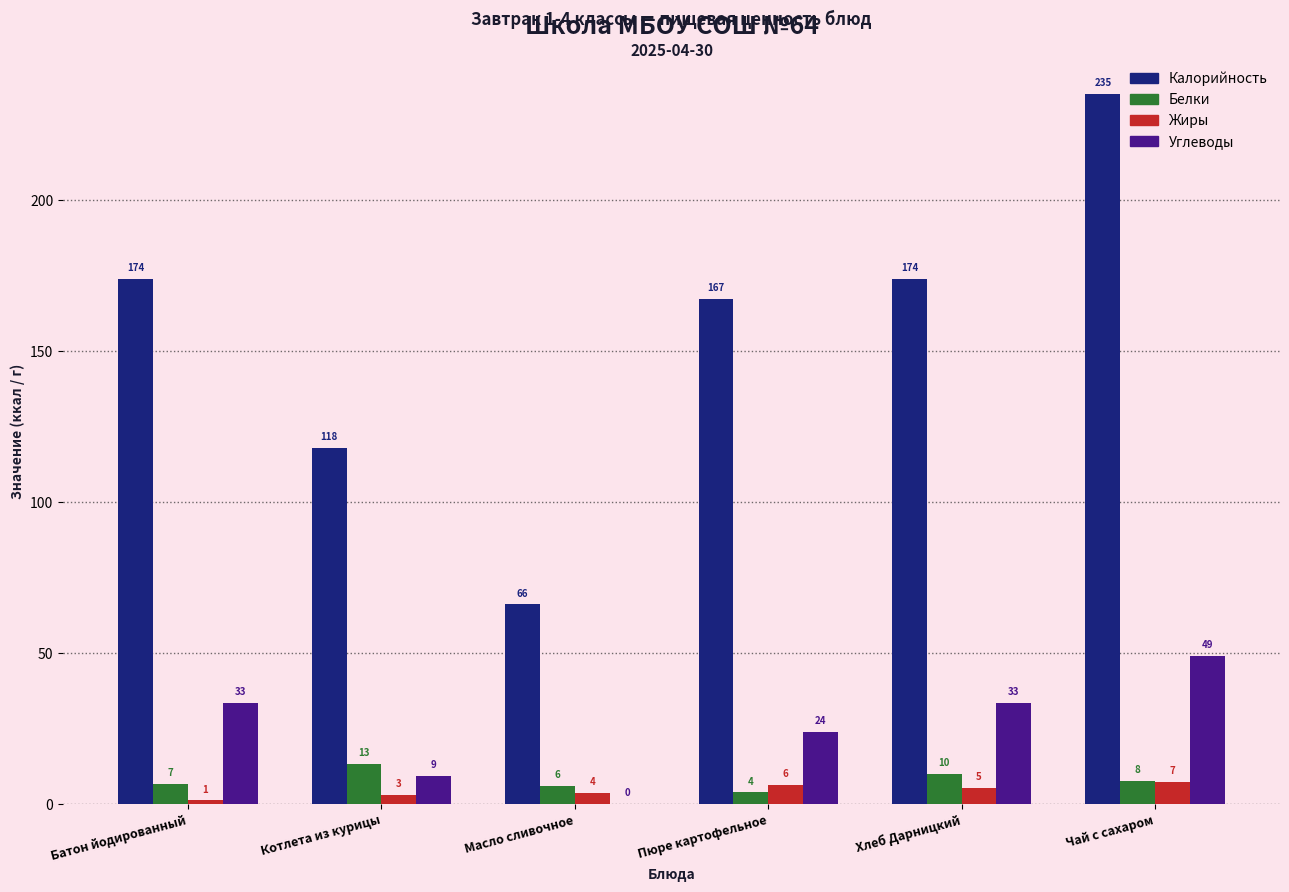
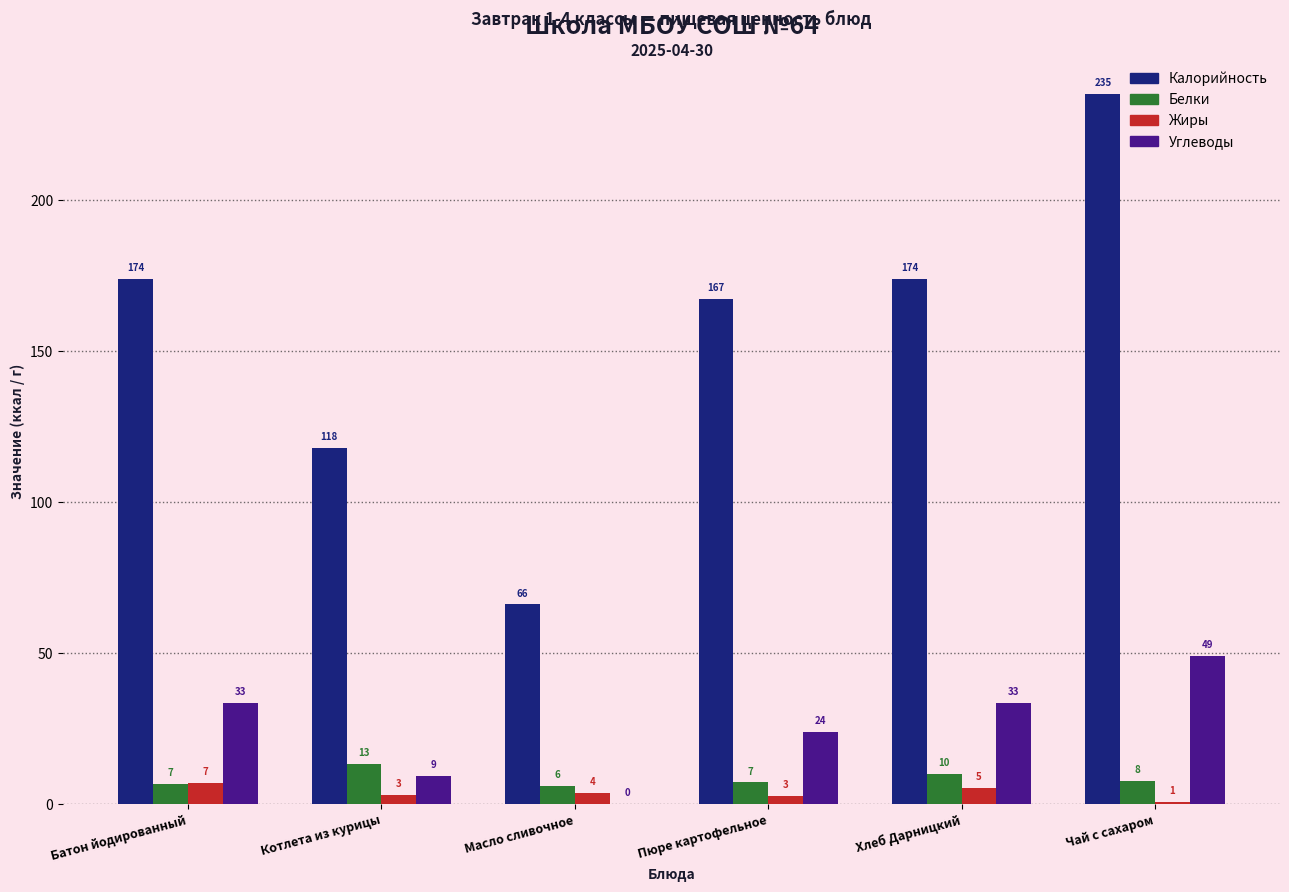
  {
    "Белки": {
      "Батон йодированный": 7,
      "Котлета из курицы": 13,
      "Масло сливочное": 6,
-     "Пюре картофельное": 4,
+     "Пюре картофельное": 7,
      "Хлеб Дарницкий": 10,
      "Чай с сахаром": 8
    },
    "Жиры": {
-     "Батон йодированный": 1,
+     "Батон йодированный": 7,
      "Котлета из курицы": 3,
      "Масло сливочное": 4,
-     "Пюре картофельное": 6,
+     "Пюре картофельное": 3,
      "Хлеб Дарницкий": 5,
-     "Чай с сахаром": 7
+     "Чай с сахаром": 1
    }
  }
